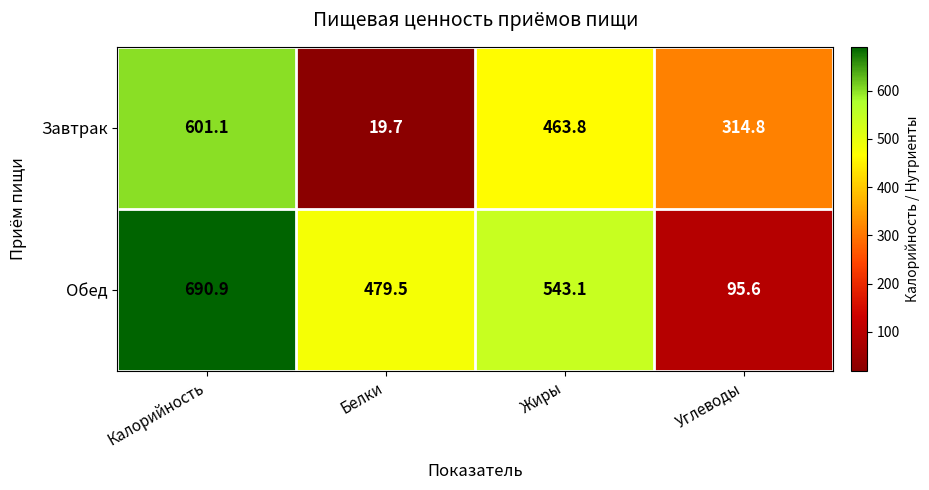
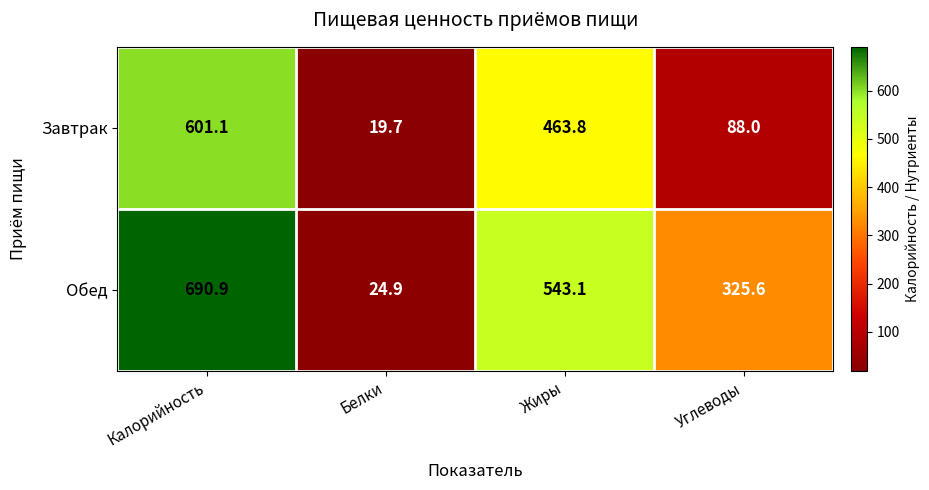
  {
    "Завтрак": {
      "Калорийность": 601.1,
      "Белки": 19.7,
      "Жиры": 463.8,
-     "Углеводы": 314.8
+     "Углеводы": 88.0
    },
    "Обед": {
      "Калорийность": 690.9,
-     "Белки": 479.5,
+     "Белки": 24.9,
      "Жиры": 543.1,
-     "Углеводы": 95.6
+     "Углеводы": 325.6
    }
  }
